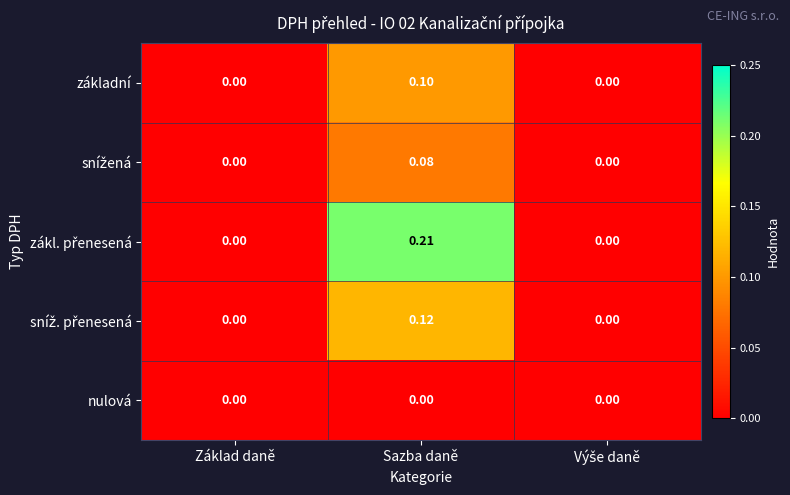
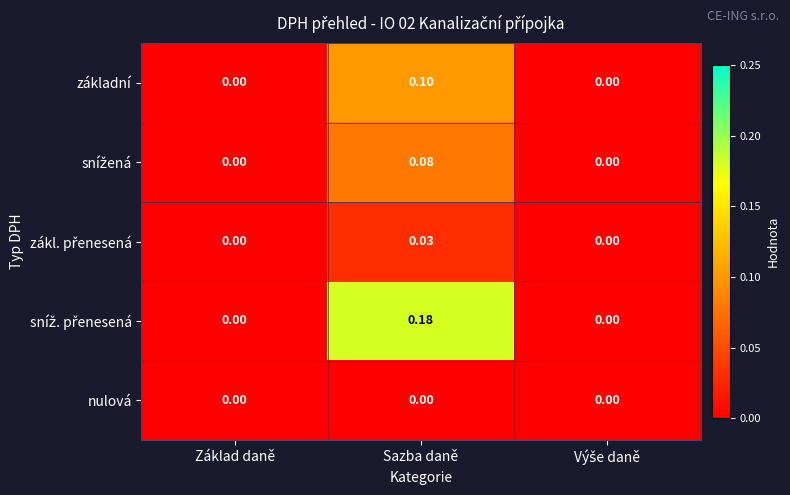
  {
    "základní": {
      "Základ daně": 0.00,
      "Sazba daně": 0.10,
      "Výše daně": 0.00
    },
    "snížená": {
      "Základ daně": 0.00,
      "Sazba daně": 0.08,
      "Výše daně": 0.00
    },
    "zákl. přenesená": {
      "Základ daně": 0.00,
-     "Sazba daně": 0.21,
+     "Sazba daně": 0.03,
      "Výše daně": 0.00
    },
    "sníž. přenesená": {
      "Základ daně": 0.00,
-     "Sazba daně": 0.12,
+     "Sazba daně": 0.18,
      "Výše daně": 0.00
    },
    "nulová": {
      "Základ daně": 0.00,
      "Sazba daně": 0.00,
      "Výše daně": 0.00
    }
  }
